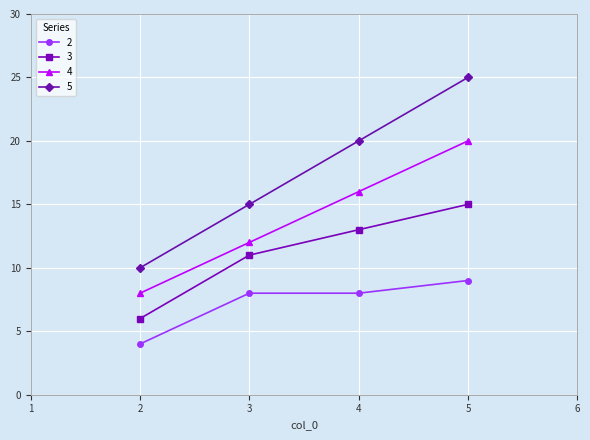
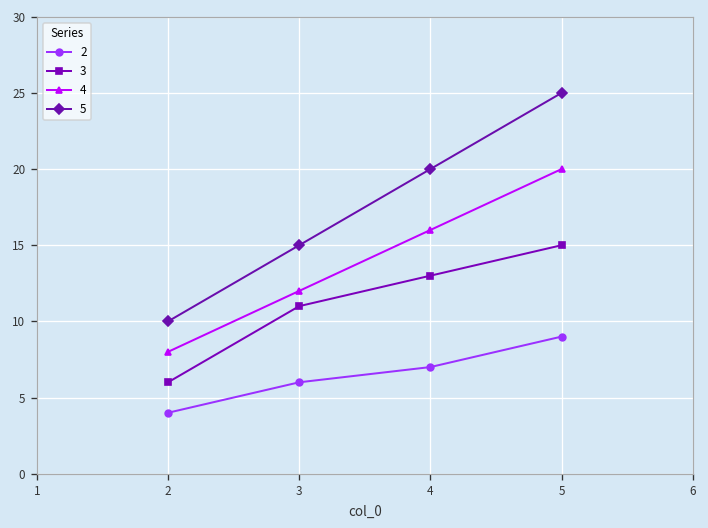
  {
    "2": {
      "2": 4,
-     "3": 8,
-     "4": 8,
+     "3": 6,
+     "4": 7,
      "5": 9
    },
    "4": {
      "2": 8,
      "3": 12,
      "4": 16,
      "5": 20
    }
  }
